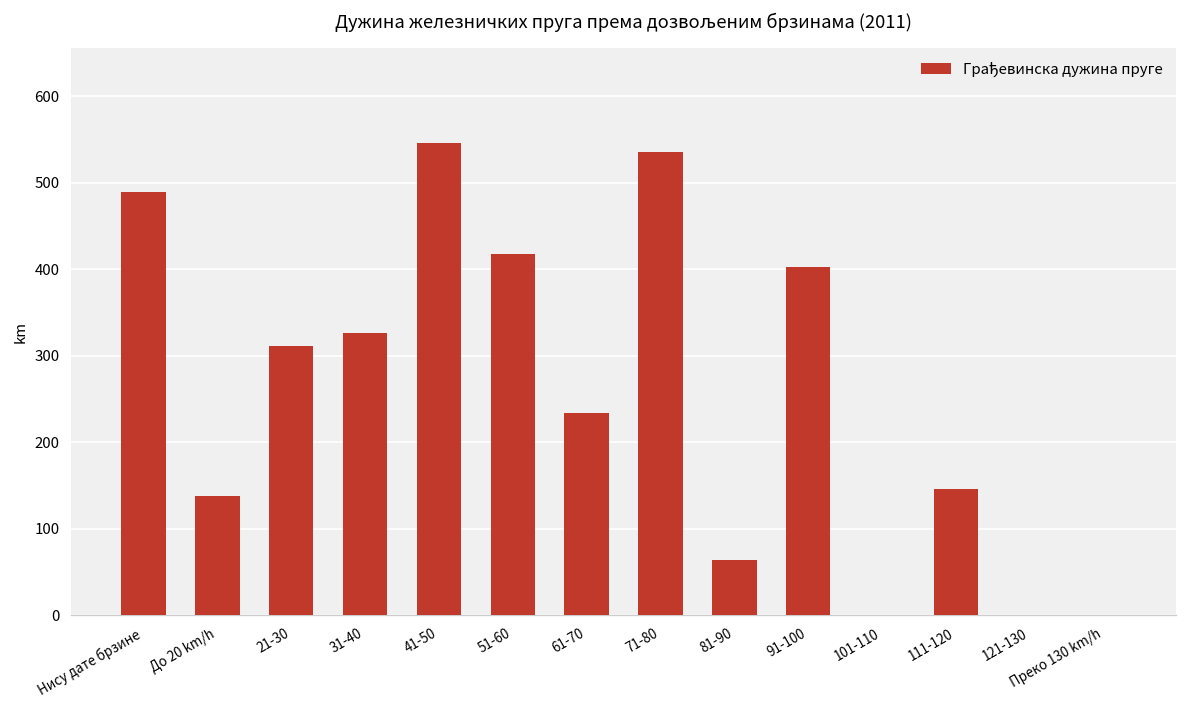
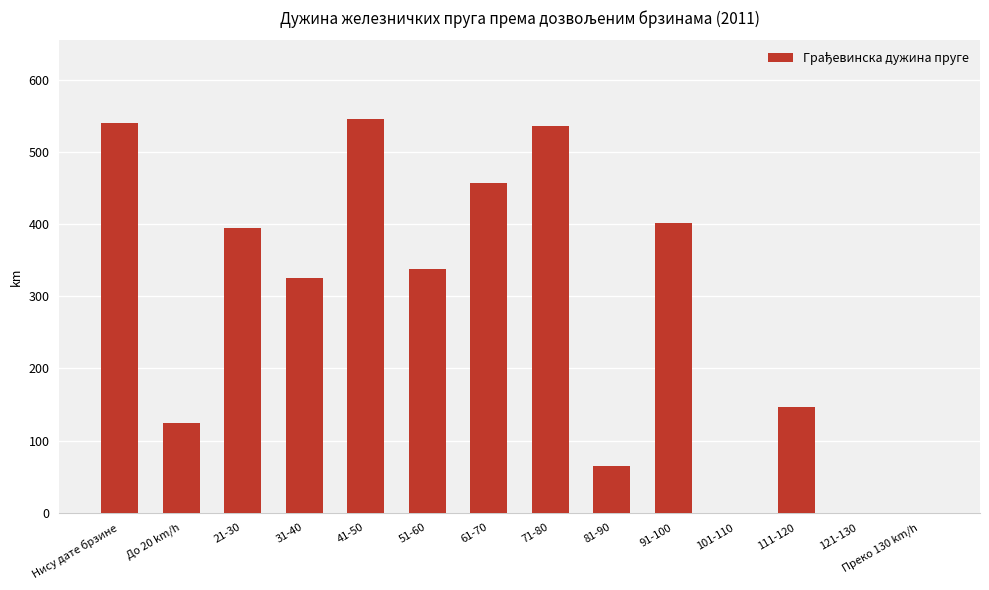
  {
-   "Нису дате брзине": 490,
-   "До 20 km/h": 140,
-   "21-30": 310,
+   "Нису дате брзине": 540,
+   "До 20 km/h": 120,
+   "21-30": 400,
    "31-40": 330,
    "41-50": 550,
-   "51-60": 420,
-   "61-70": 230,
+   "51-60": 340,
+   "61-70": 460,
    "71-80": 540,
    "81-90": 60,
    "91-100": 400,
    "101-110": 0,
    "111-120": 150,
    "121-130": 0,
    "Преко 130 km/h": 0
  }
